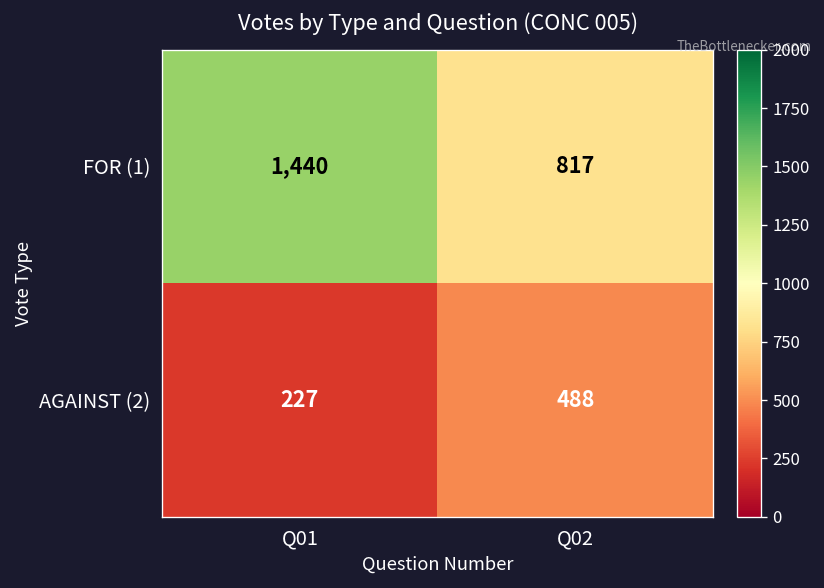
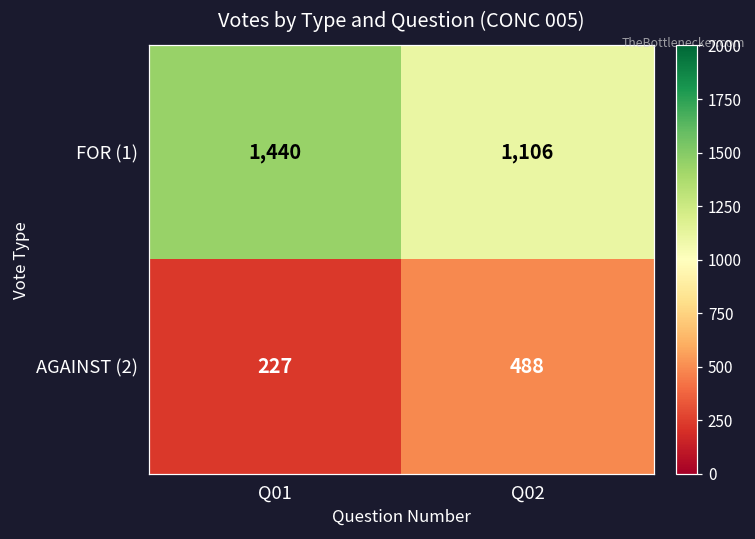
  {
    "FOR (1)": {
      "Q01": "1,440",
-     "Q02": "817"
+     "Q02": "1,106"
    },
    "AGAINST (2)": {
      "Q01": "227",
      "Q02": "488"
    }
  }
